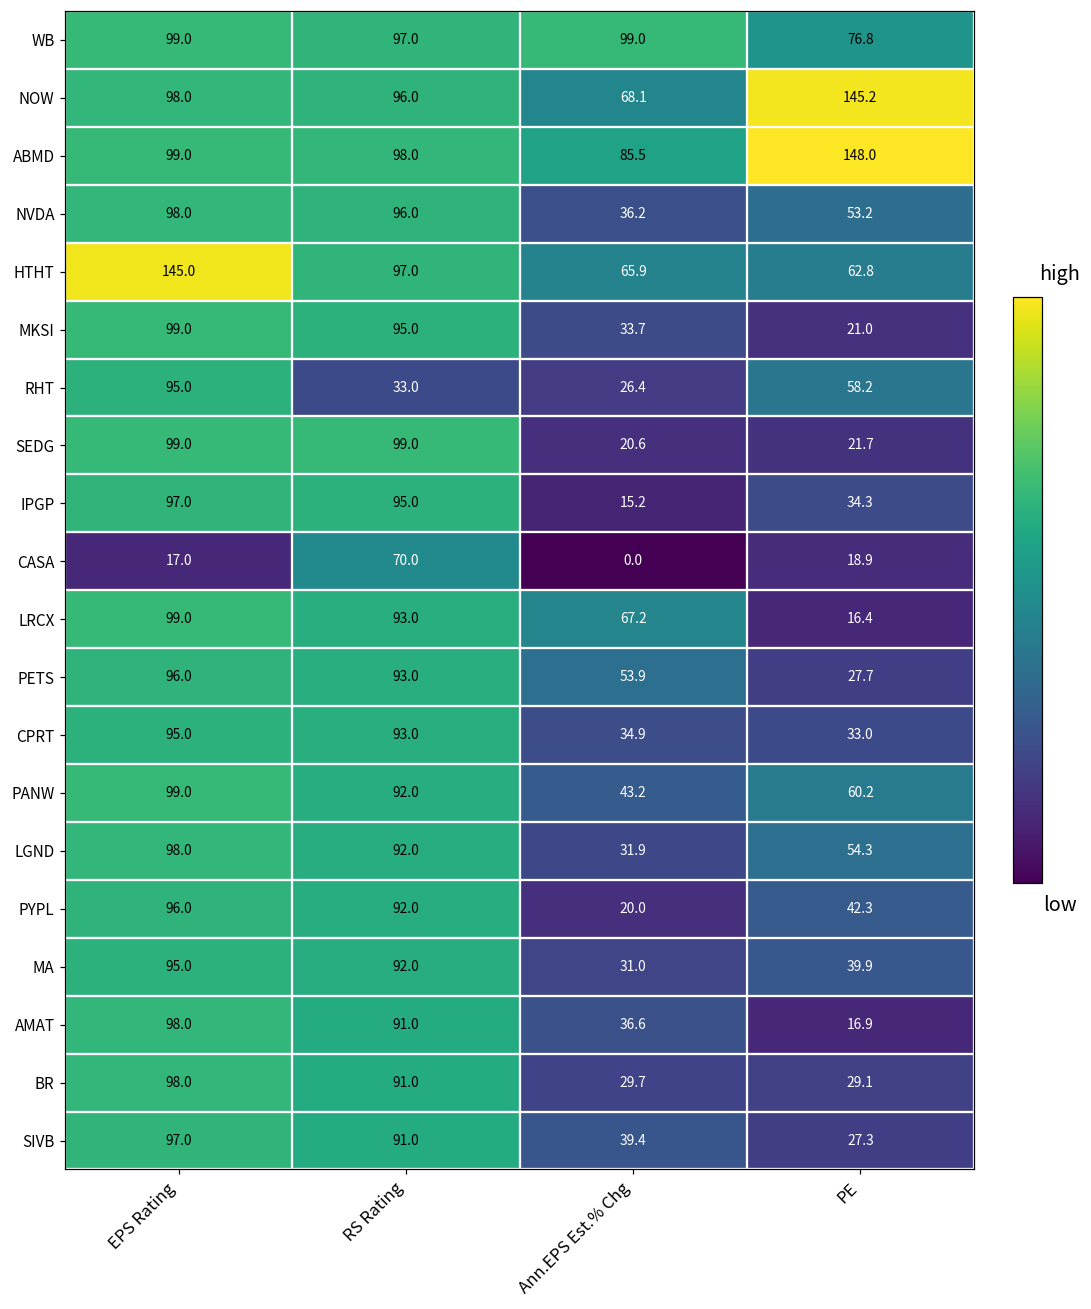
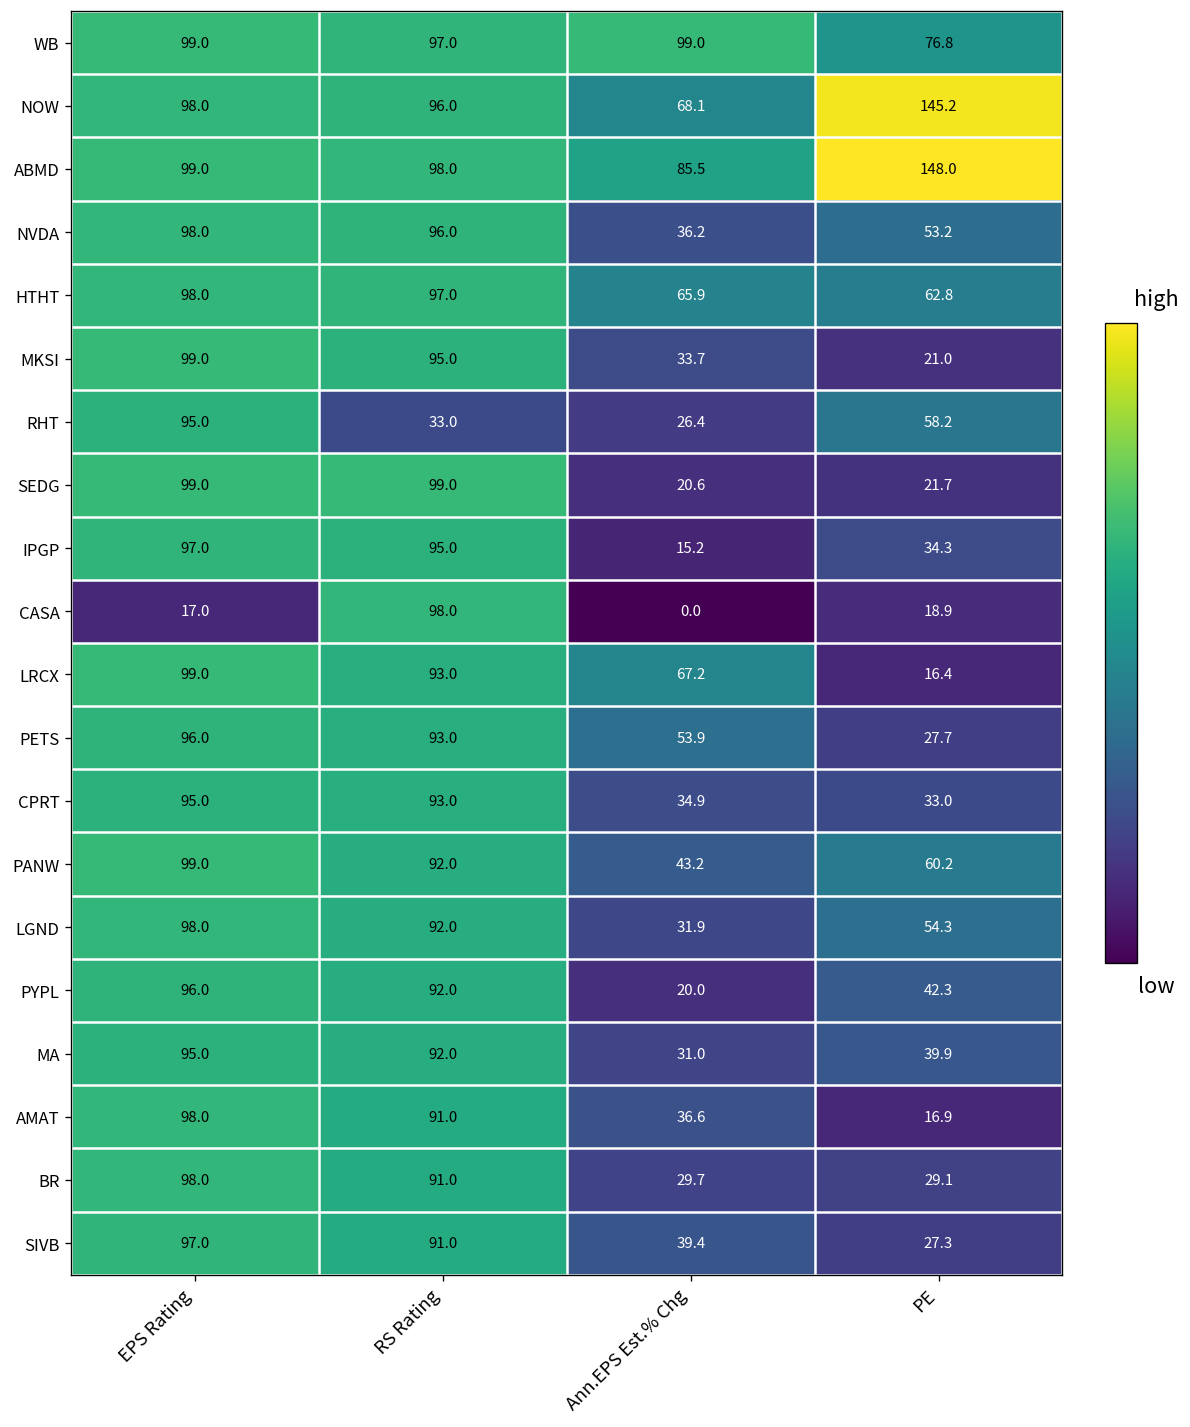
  {
    "WB": {
      "EPS Rating": 99.0,
      "RS Rating": 97.0,
      "Ann.EPS Est.% Chg": 99.0,
      "PE": 76.8
    },
    "NOW": {
      "EPS Rating": 98.0,
      "RS Rating": 96.0,
      "Ann.EPS Est.% Chg": 68.1,
      "PE": 145.2
    },
    "ABMD": {
      "EPS Rating": 99.0,
      "RS Rating": 98.0,
      "Ann.EPS Est.% Chg": 85.5,
      "PE": 148.0
    },
    "NVDA": {
      "EPS Rating": 98.0,
      "RS Rating": 96.0,
      "Ann.EPS Est.% Chg": 36.2,
      "PE": 53.2
    },
    "HTHT": {
-     "EPS Rating": 145.0,
+     "EPS Rating": 98.0,
      "RS Rating": 97.0,
      "Ann.EPS Est.% Chg": 65.9,
      "PE": 62.8
    },
    "MKSI": {
      "EPS Rating": 99.0,
      "RS Rating": 95.0,
      "Ann.EPS Est.% Chg": 33.7,
      "PE": 21.0
    },
    "RHT": {
      "EPS Rating": 95.0,
      "RS Rating": 33.0,
      "Ann.EPS Est.% Chg": 26.4,
      "PE": 58.2
    },
    "SEDG": {
      "EPS Rating": 99.0,
      "RS Rating": 99.0,
      "Ann.EPS Est.% Chg": 20.6,
      "PE": 21.7
    },
    "IPGP": {
      "EPS Rating": 97.0,
      "RS Rating": 95.0,
      "Ann.EPS Est.% Chg": 15.2,
      "PE": 34.3
    },
    "CASA": {
      "EPS Rating": 17.0,
-     "RS Rating": 70.0,
+     "RS Rating": 98.0,
      "Ann.EPS Est.% Chg": 0.0,
      "PE": 18.9
    },
    "LRCX": {
      "EPS Rating": 99.0,
      "RS Rating": 93.0,
      "Ann.EPS Est.% Chg": 67.2,
      "PE": 16.4
    },
    "PETS": {
      "EPS Rating": 96.0,
      "RS Rating": 93.0,
      "Ann.EPS Est.% Chg": 53.9,
      "PE": 27.7
    },
    "CPRT": {
      "EPS Rating": 95.0,
      "RS Rating": 93.0,
      "Ann.EPS Est.% Chg": 34.9,
      "PE": 33.0
    },
    "PANW": {
      "EPS Rating": 99.0,
      "RS Rating": 92.0,
      "Ann.EPS Est.% Chg": 43.2,
      "PE": 60.2
    },
    "LGND": {
      "EPS Rating": 98.0,
      "RS Rating": 92.0,
      "Ann.EPS Est.% Chg": 31.9,
      "PE": 54.3
    },
    "PYPL": {
      "EPS Rating": 96.0,
      "RS Rating": 92.0,
      "Ann.EPS Est.% Chg": 20.0,
      "PE": 42.3
    },
    "MA": {
      "EPS Rating": 95.0,
      "RS Rating": 92.0,
      "Ann.EPS Est.% Chg": 31.0,
      "PE": 39.9
    },
    "AMAT": {
      "EPS Rating": 98.0,
      "RS Rating": 91.0,
      "Ann.EPS Est.% Chg": 36.6,
      "PE": 16.9
    },
    "BR": {
      "EPS Rating": 98.0,
      "RS Rating": 91.0,
      "Ann.EPS Est.% Chg": 29.7,
      "PE": 29.1
    },
    "SIVB": {
      "EPS Rating": 97.0,
      "RS Rating": 91.0,
      "Ann.EPS Est.% Chg": 39.4,
      "PE": 27.3
    }
  }
